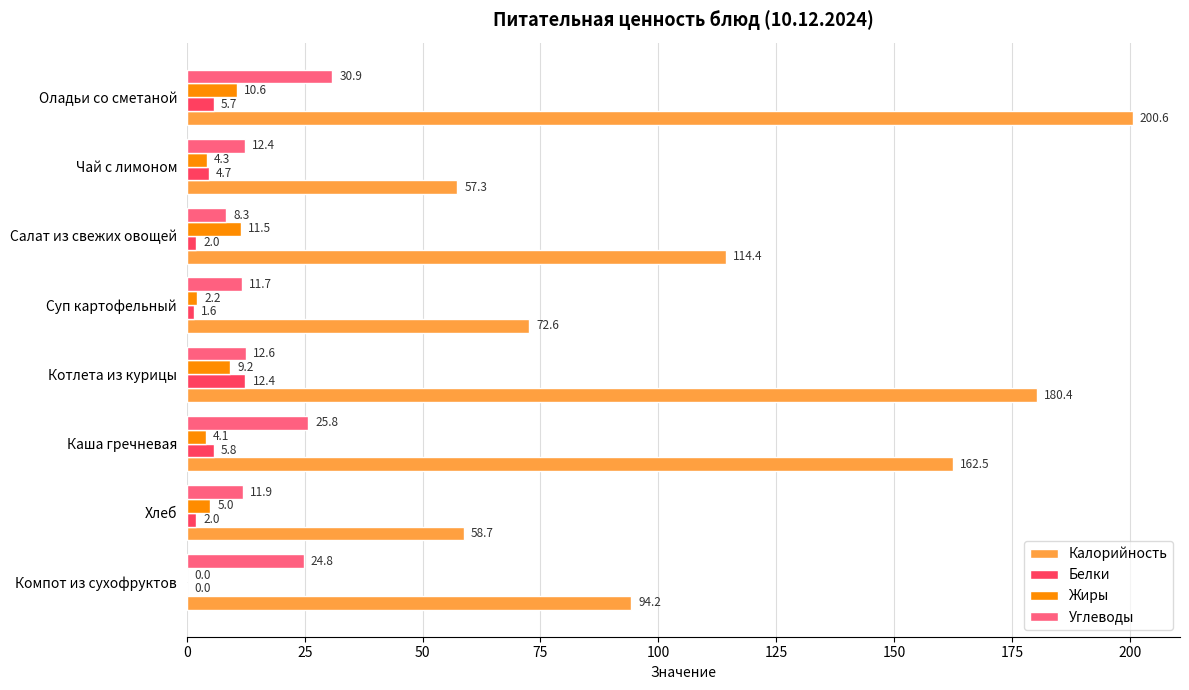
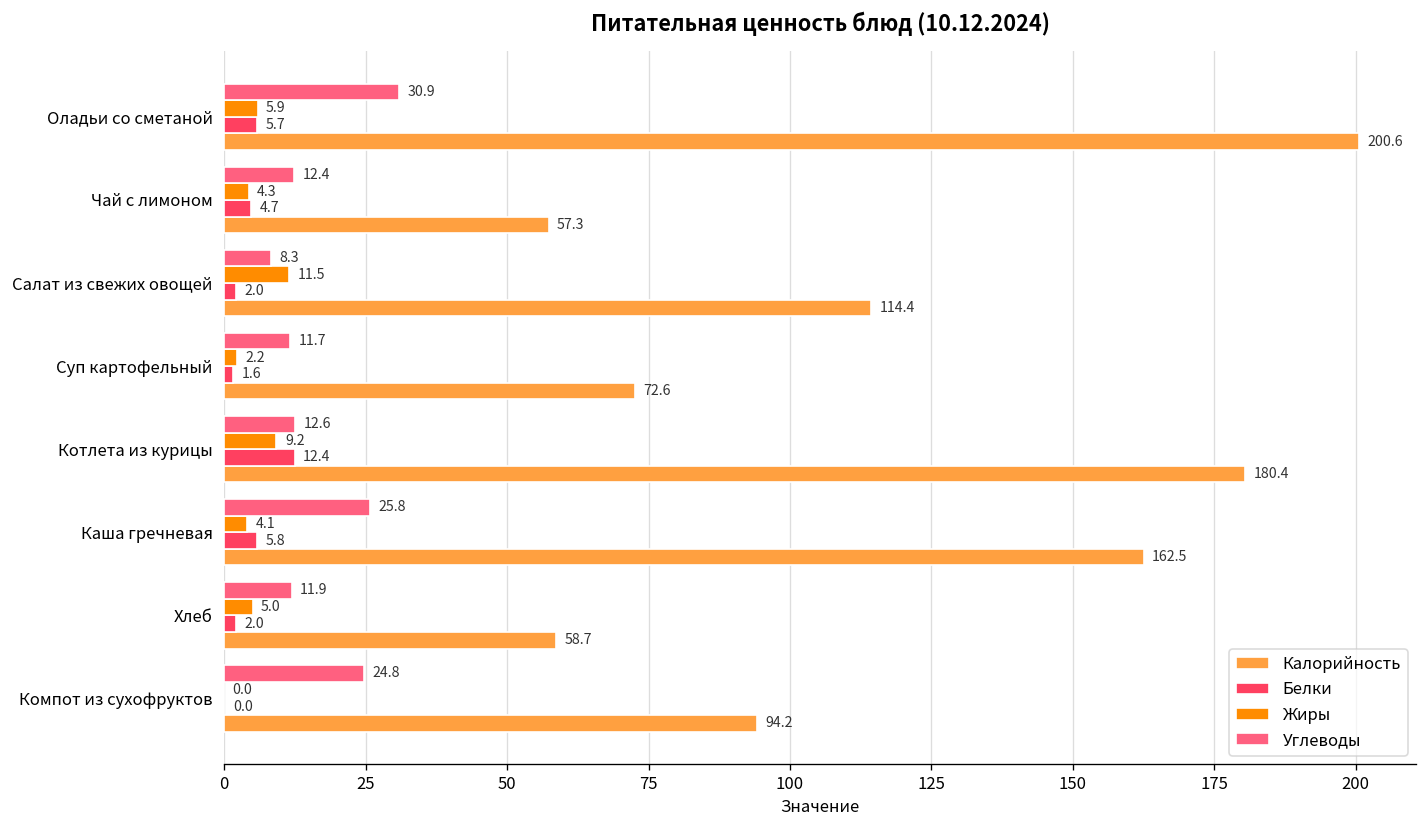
  {
    "Калорийность": {
      "Оладьи со сметаной": 200.6,
      "Чай с лимоном": 57.3,
      "Салат из свежих овощей": 114.4,
      "Суп картофельный": 72.6,
      "Котлета из курицы": 180.4,
      "Каша гречневая": 162.5,
      "Хлеб": 58.7,
      "Компот из сухофруктов": 94.2
    },
    "Жиры": {
-     "Оладьи со сметаной": 10.6,
+     "Оладьи со сметаной": 5.9,
      "Чай с лимоном": 4.3,
      "Салат из свежих овощей": 11.5,
      "Суп картофельный": 2.2,
      "Котлета из курицы": 9.2,
      "Каша гречневая": 4.1,
      "Хлеб": 5.0,
      "Компот из сухофруктов": 0.0
    }
  }
